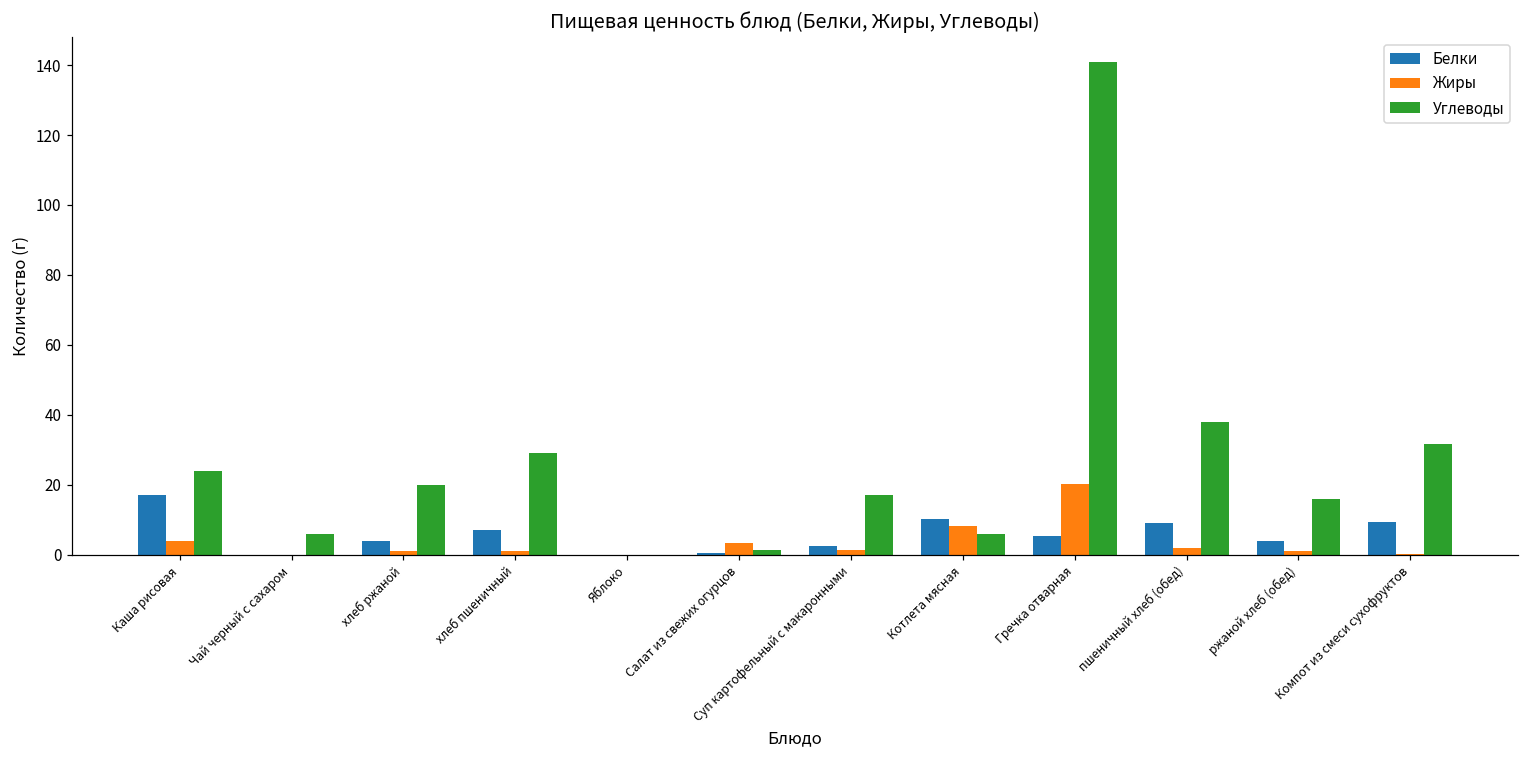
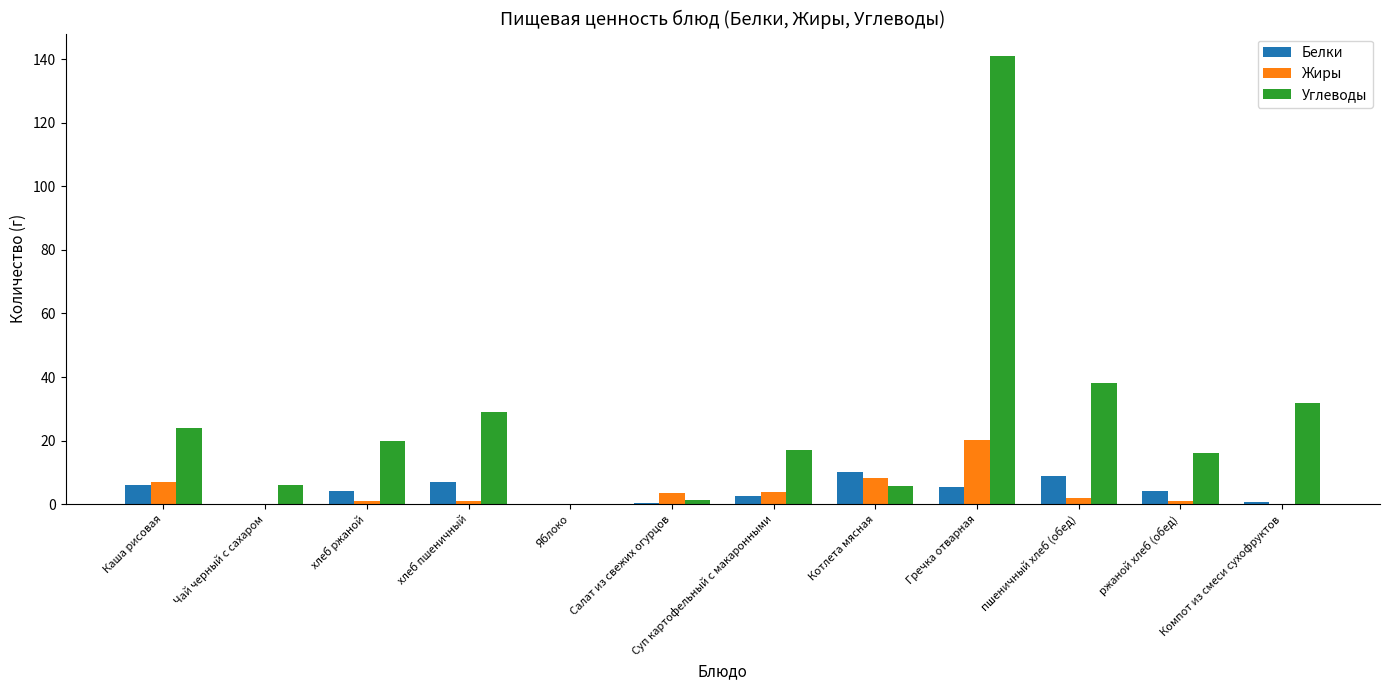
  {
    "Белки": {
-     "Каша рисовая": 17,
+     "Каша рисовая": 6,
      "Чай черный с сахаром": 0,
      "хлеб ржаной": 4,
      "хлеб пшеничный": 7,
      "Яблоко": 0,
      "Суп картофельный с макаронными": 2,
      "Котлета мясная": 10,
      "Гречка отварная": 5,
      "пшеничный хлеб (обед)": 9,
      "ржаной хлеб (обед)": 4,
-     "Компот из смеси сухофруктов": 9
+     "Компот из смеси сухофруктов": 1
    },
    "Жиры": {
-     "Каша рисовая": 4,
+     "Каша рисовая": 7,
      "Чай черный с сахаром": 0,
      "хлеб ржаной": 1,
      "хлеб пшеничный": 1,
      "Яблоко": 0,
      "Салат из свежих огурцов": 3,
-     "Суп картофельный с макаронными": 1,
+     "Суп картофельный с макаронными": 4,
      "Котлета мясная": 8,
      "Гречка отварная": 20,
      "пшеничный хлеб (обед)": 2,
      "ржаной хлеб (обед)": 1
    },
    "Углеводы": {
      "Каша рисовая": 24,
      "Чай черный с сахаром": 6,
      "хлеб ржаной": 20,
      "хлеб пшеничный": 29,
      "Яблоко": 0,
      "Салат из свежих огурцов": 1,
      "Суп картофельный с макаронными": 17,
      "Котлета мясная": 6,
      "Гречка отварная": 141,
      "пшеничный хлеб (обед)": 38,
      "ржаной хлеб (обед)": 16,
      "Компот из смеси сухофруктов": 32
    }
  }
